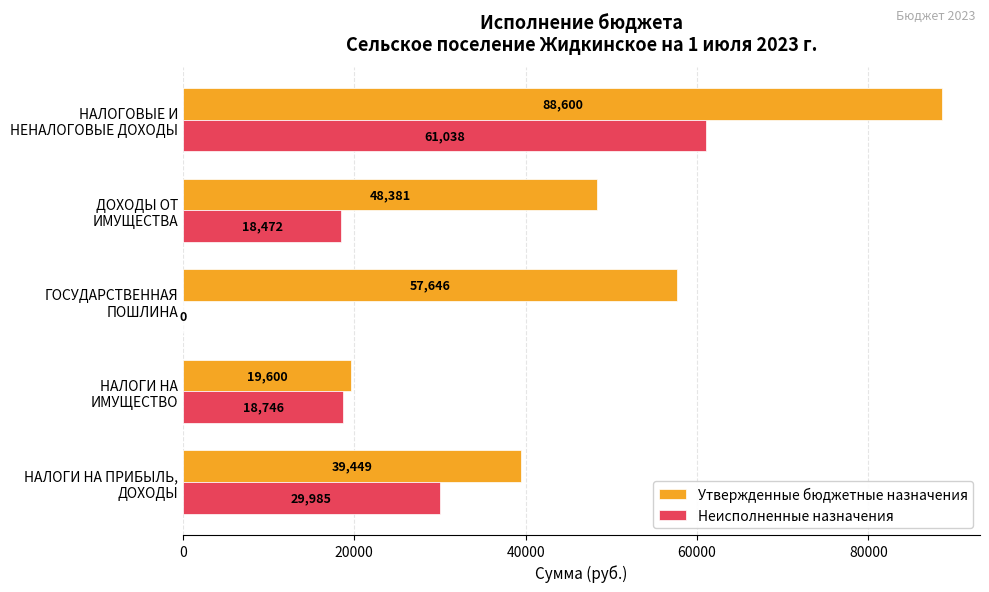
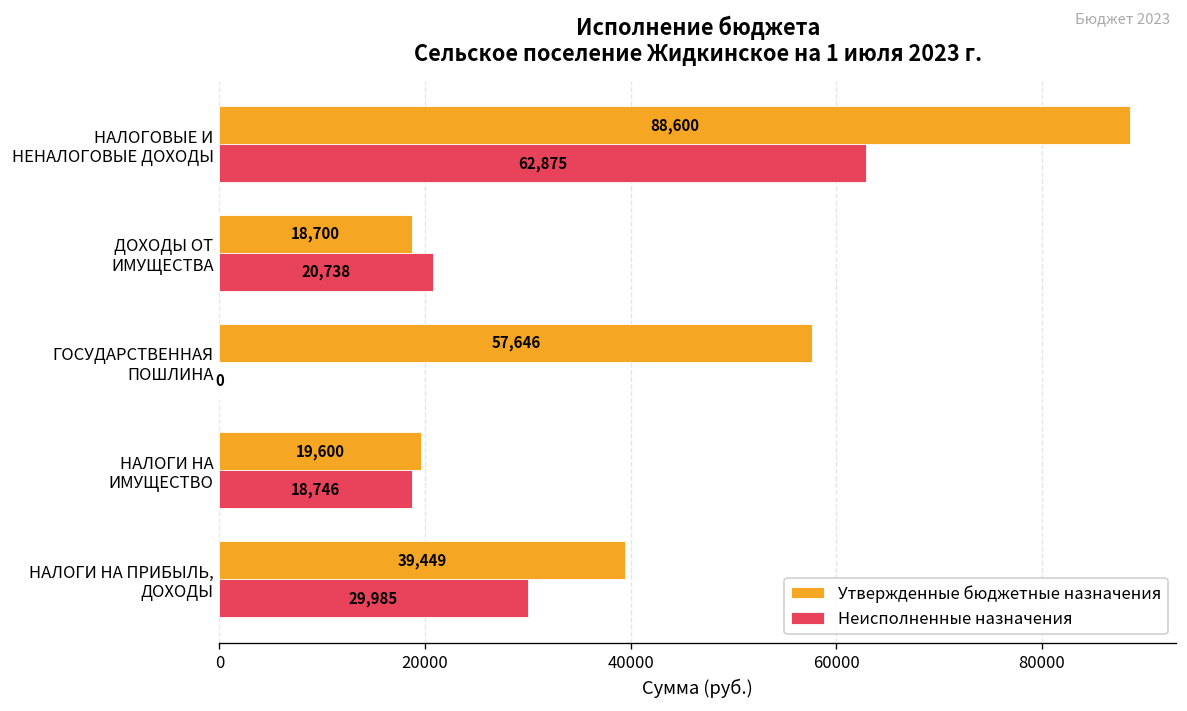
  {
    "Утвержденные бюджетные назначения": {
      "НАЛОГОВЫЕ И НЕНАЛОГОВЫЕ ДОХОДЫ": "88,600",
-     "ДОХОДЫ ОТ ИМУЩЕСТВА": "48,381",
+     "ДОХОДЫ ОТ ИМУЩЕСТВА": "18,700",
      "ГОСУДАРСТВЕННАЯ ПОШЛИНА": "57,646",
      "НАЛОГИ НА ИМУЩЕСТВО": "19,600",
      "НАЛОГИ НА ПРИБЫЛЬ, ДОХОДЫ": "39,449"
    },
    "Неисполненные назначения": {
-     "НАЛОГОВЫЕ И НЕНАЛОГОВЫЕ ДОХОДЫ": "61,038",
-     "ДОХОДЫ ОТ ИМУЩЕСТВА": "18,472",
+     "НАЛОГОВЫЕ И НЕНАЛОГОВЫЕ ДОХОДЫ": "62,875",
+     "ДОХОДЫ ОТ ИМУЩЕСТВА": "20,738",
      "ГОСУДАРСТВЕННАЯ ПОШЛИНА": "0",
      "НАЛОГИ НА ИМУЩЕСТВО": "18,746",
      "НАЛОГИ НА ПРИБЫЛЬ, ДОХОДЫ": "29,985"
    }
  }
